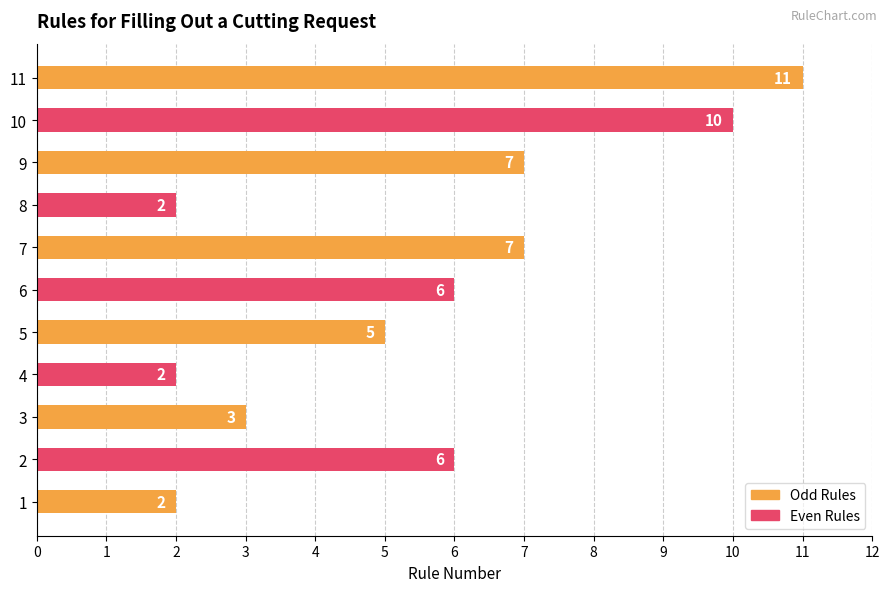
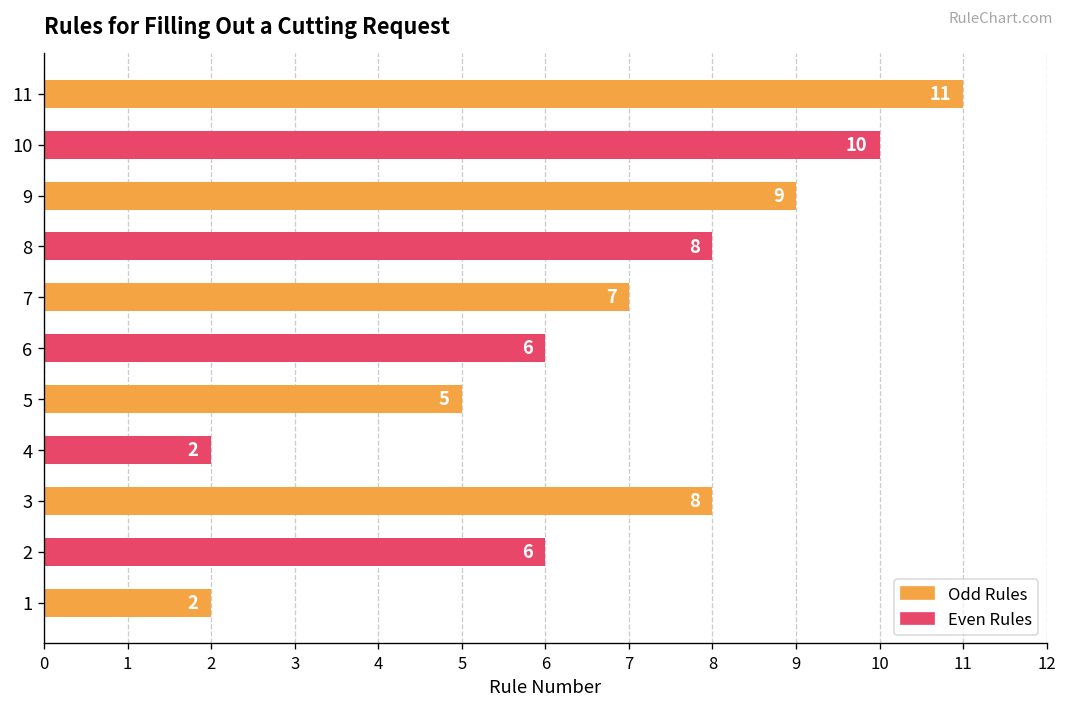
  {
    "11": 11,
    "10": 10,
-   "9": 7,
-   "8": 2,
+   "9": 9,
+   "8": 8,
    "7": 7,
    "6": 6,
    "5": 5,
    "4": 2,
-   "3": 3,
+   "3": 8,
    "2": 6,
    "1": 2
  }
